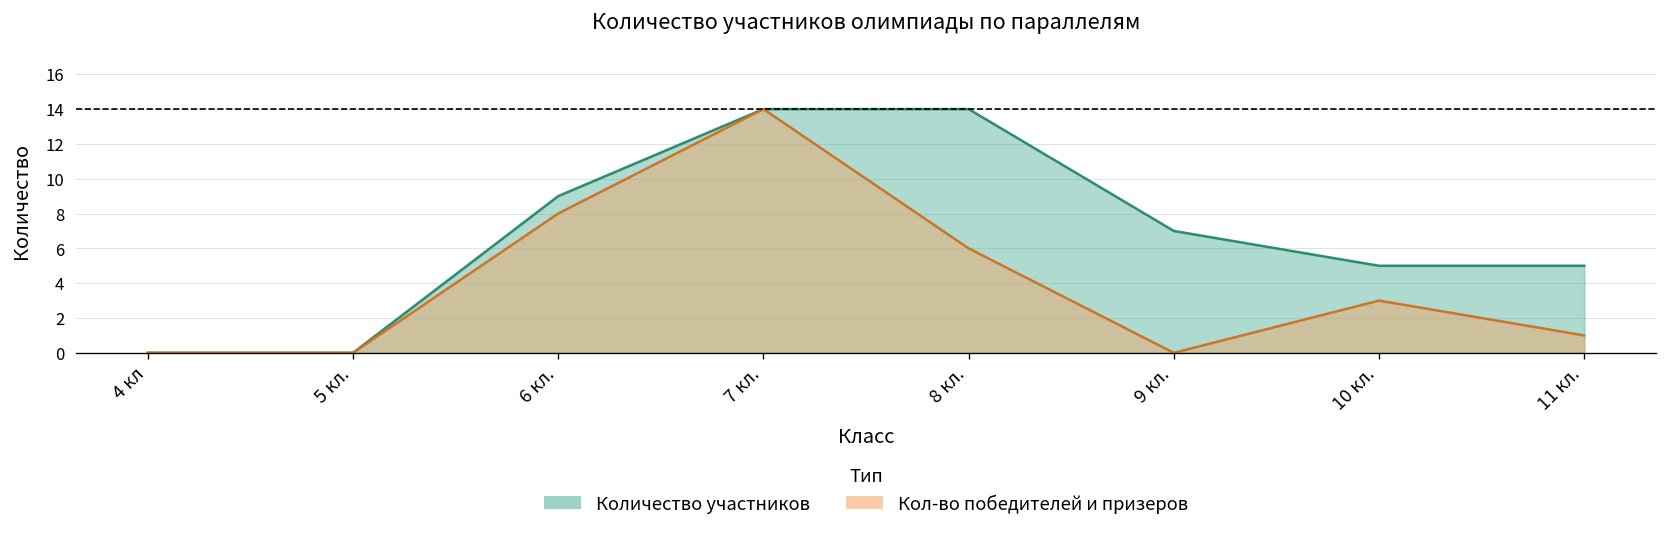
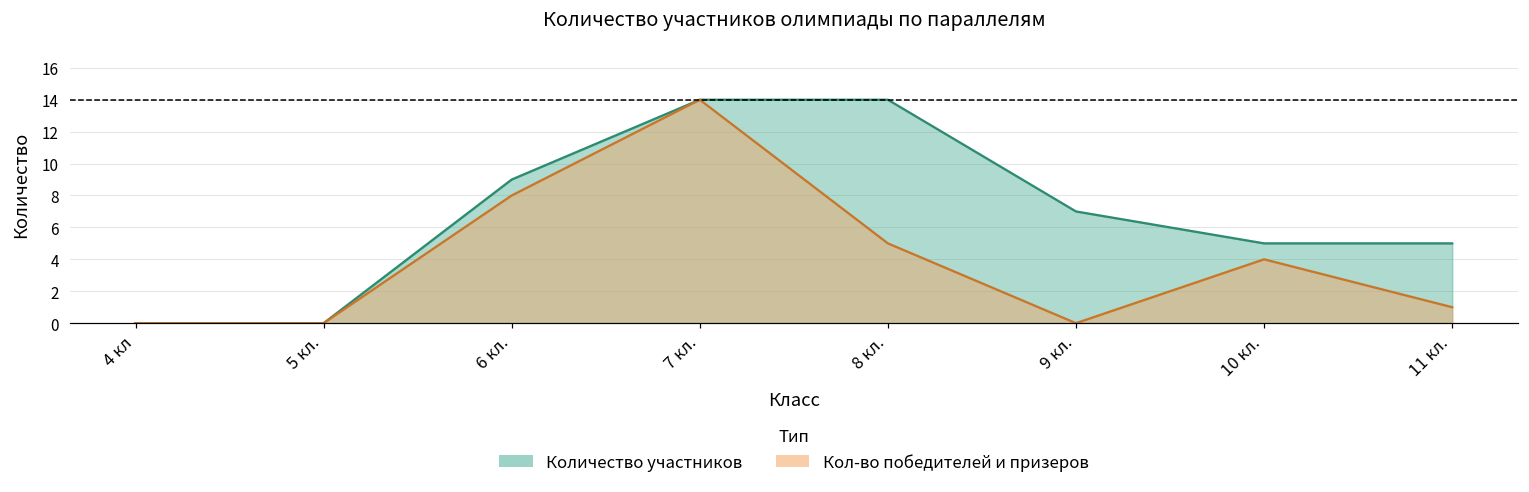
  {
    "Количество участников": {
      "6 кл.": 9,
      "8 кл.": 14,
      "9 кл.": 7,
      "10 кл.": 5,
      "11 кл.": 5
    },
    "Кол-во победителей и призеров": {
      "6 кл.": 8,
-     "8 кл.": 6,
+     "8 кл.": 5,
      "9 кл.": 0,
-     "10 кл.": 3,
+     "10 кл.": 4,
      "11 кл.": 1
    }
  }
